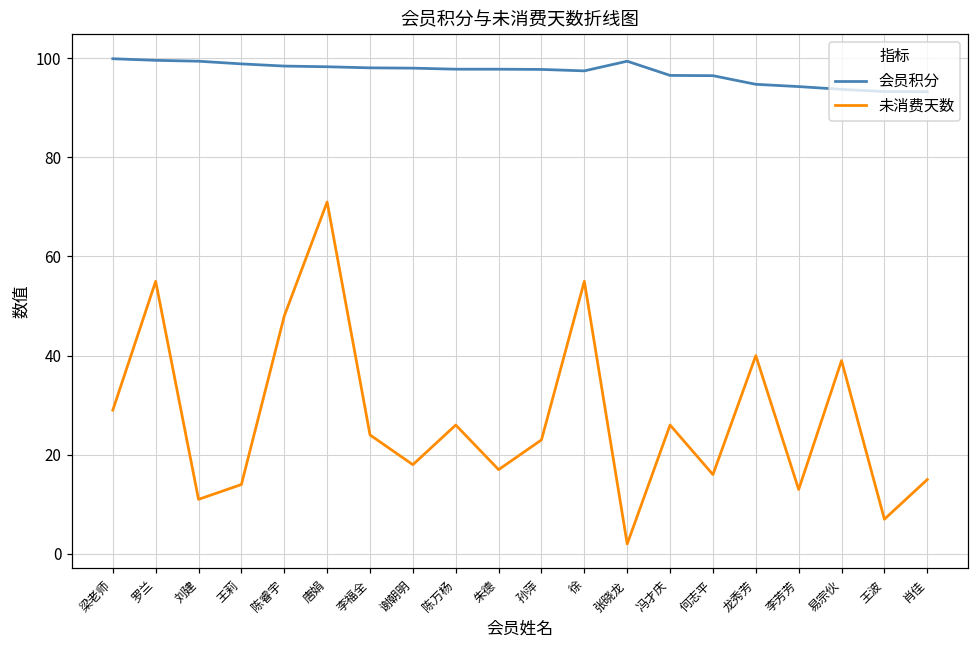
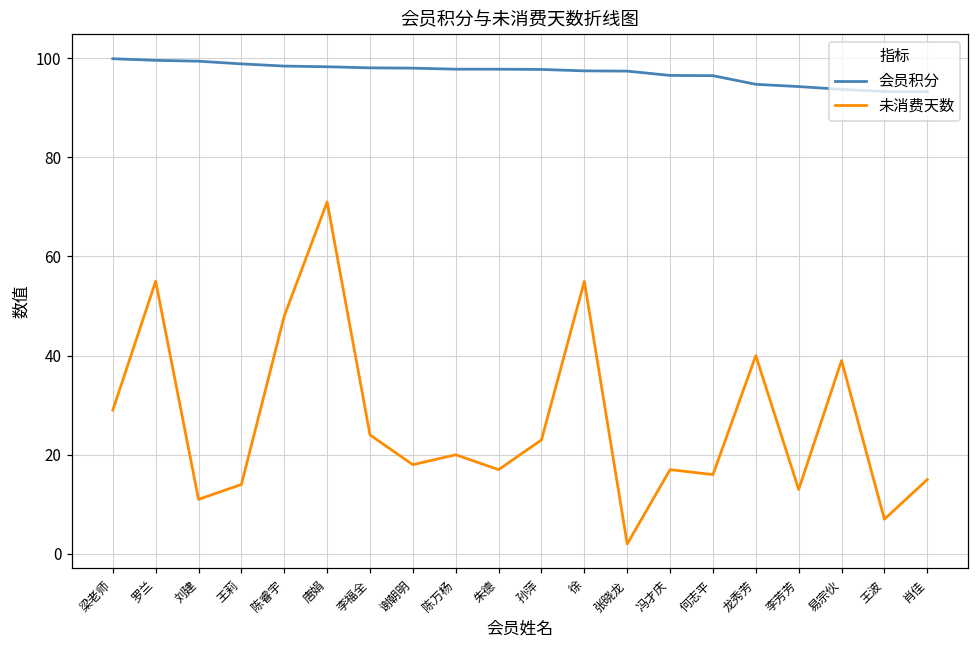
  {
    "会员积分": {
      "梁老师": 100,
      "罗兰": 100,
      "刘建": 99,
      "王莉": 99,
      "陈睿宇": 98,
      "唐娟": 98,
      "李福全": 98,
      "谢朝明": 98,
      "陈万杨": 98,
      "朱德": 98,
      "孙萍": 98,
      "徐": 97,
-     "张晓龙": 99,
+     "张晓龙": 97,
      "冯才庆": 97,
      "何志平": 96,
      "龙秀芳": 95,
      "李芳芳": 94
    },
    "未消费天数": {
      "梁老师": 29,
      "罗兰": 55,
      "刘建": 11,
      "王莉": 14,
      "陈睿宇": 48,
      "唐娟": 71,
      "李福全": 24,
      "谢朝明": 18,
-     "陈万杨": 26,
+     "陈万杨": 20,
      "朱德": 17,
      "孙萍": 23,
      "徐": 55,
      "张晓龙": 2,
-     "冯才庆": 26,
+     "冯才庆": 17,
      "何志平": 16,
      "龙秀芳": 40,
      "李芳芳": 13,
      "易宗伙": 39,
      "王波": 7,
      "肖佳": 15
    }
  }
